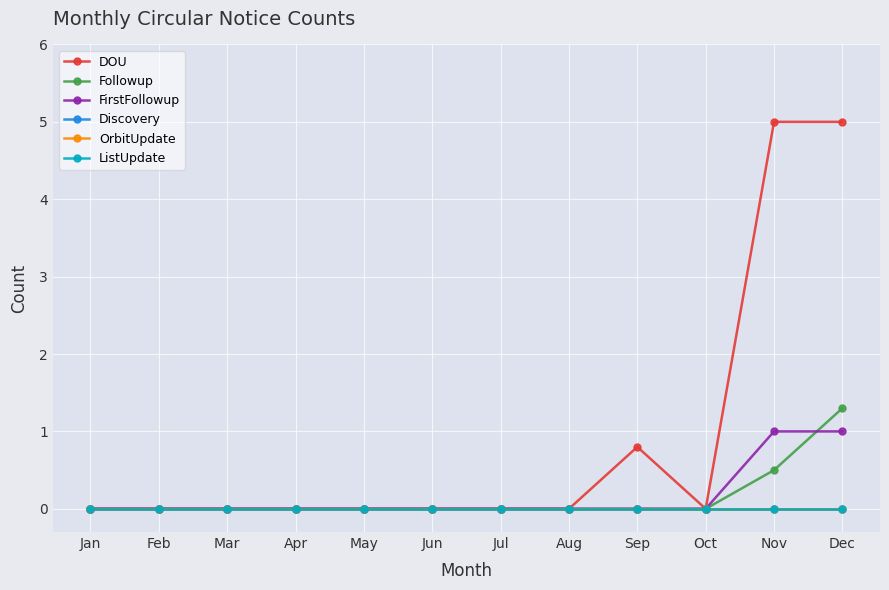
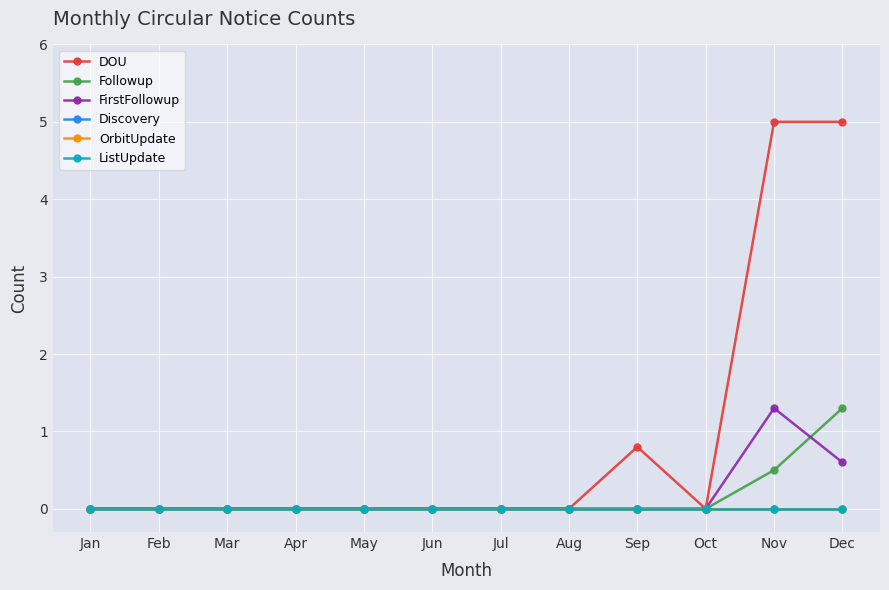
  {
    "DOU": {
      "Sep": 0.8,
      "Nov": 5.0,
      "Dec": 5.0
    },
    "Followup": {
      "Nov": 0.5,
      "Dec": 1.3
    },
    "FirstFollowup": {
-     "Nov": 1.0,
-     "Dec": 1.0
+     "Nov": 1.3,
+     "Dec": 0.6
    },
    "ListUpdate": {
      "Nov": 0.0,
      "Dec": 0.0
    }
  }
